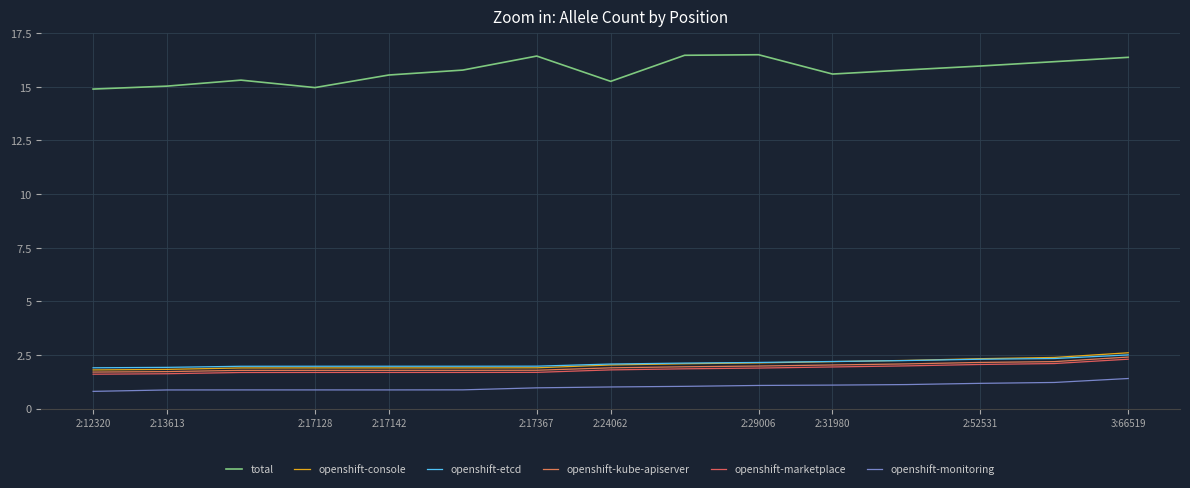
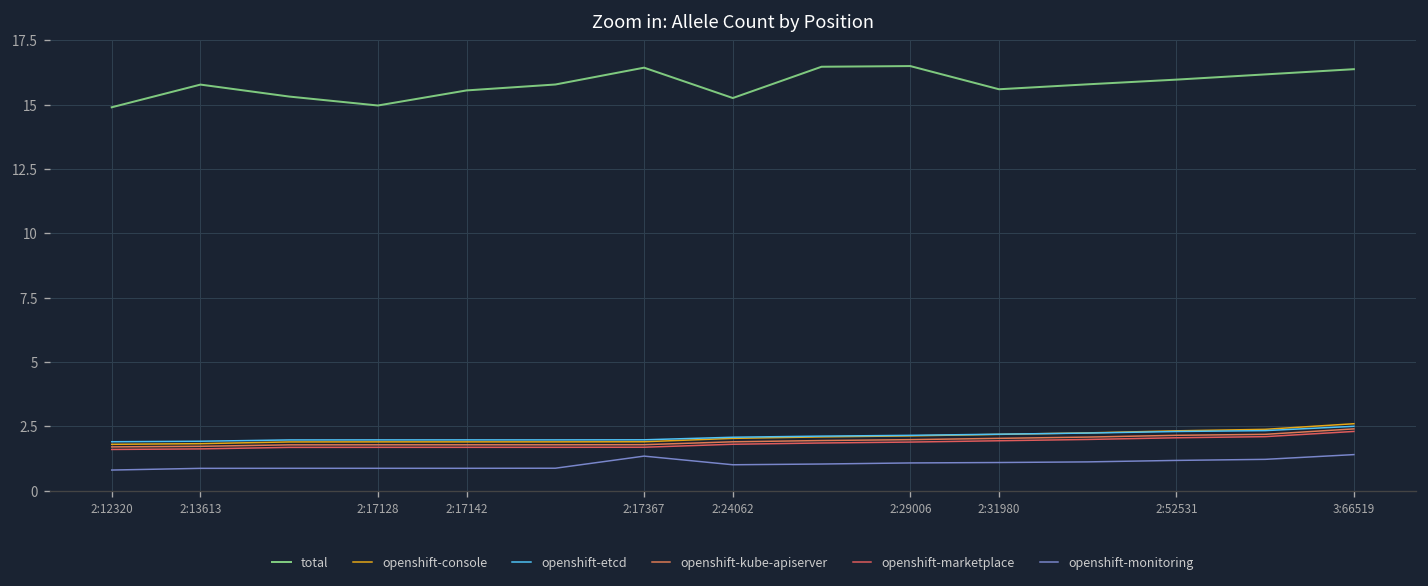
  {
    "total": {
      "2:12320": 14.9,
-     "2:13613": 15.0,
+     "2:13613": 15.8,
      "2:17128": 15.0,
      "2:17142": 15.6,
      "2:17367": 16.4,
      "2:24062": 15.3,
      "2:29006": 16.5,
      "2:31980": 15.6,
      "2:52531": 16.0,
      "3:66519": 16.4
    },
    "openshift-monitoring": {
      "2:12320": 0.8,
      "2:13613": 0.9,
      "2:17128": 0.9,
      "2:17142": 0.9,
-     "2:17367": 1.0,
+     "2:17367": 1.3,
      "2:24062": 1.0,
      "2:29006": 1.1,
      "2:31980": 1.1,
      "2:52531": 1.2,
      "3:66519": 1.4
    }
  }
